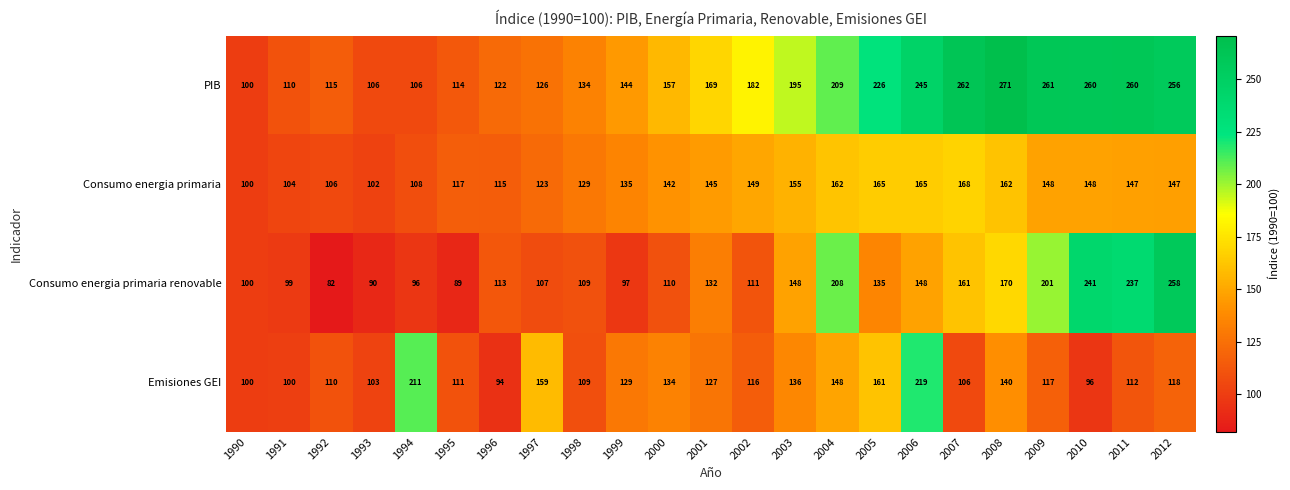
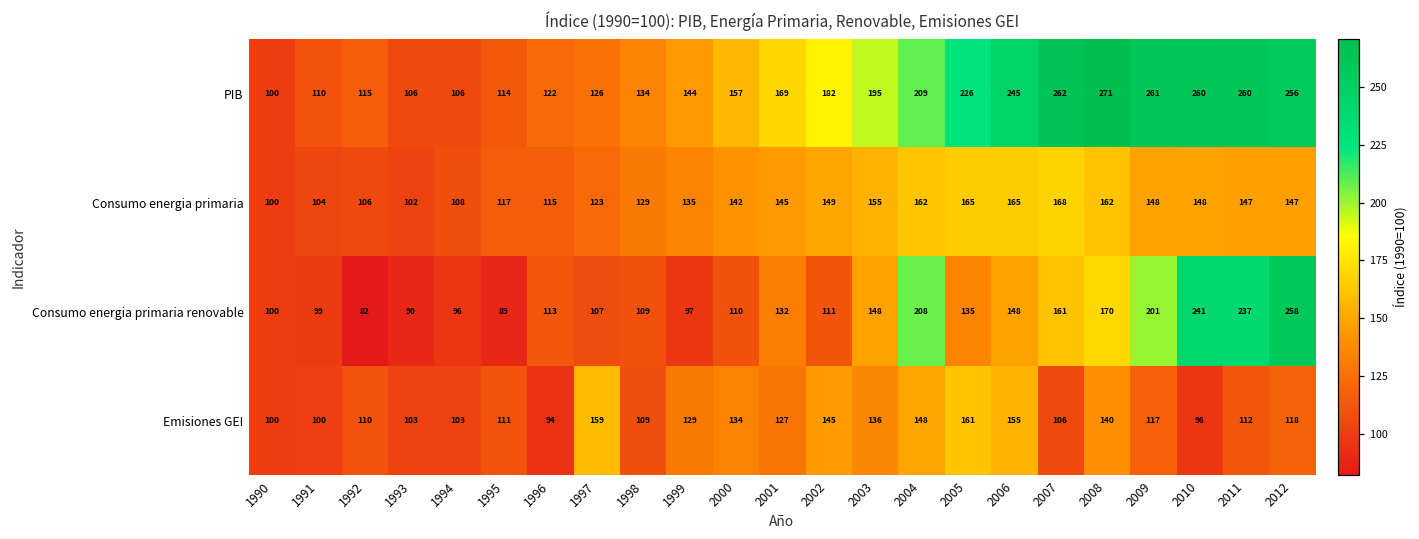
  {
    "PIB": {
      "1990": 100,
      "1991": 110,
      "1992": 115,
      "1993": 106,
      "1994": 106,
      "1995": 114,
      "1996": 122,
      "1997": 126,
      "1998": 134,
      "1999": 144,
      "2000": 157,
      "2001": 169,
      "2002": 182,
      "2003": 195,
      "2004": 209,
      "2005": 226,
      "2006": 245,
      "2007": 262,
      "2008": 271,
      "2009": 261,
      "2010": 260,
      "2011": 260,
      "2012": 256
    },
    "Consumo energia primaria": {
      "1990": 100,
      "1991": 104,
      "1992": 106,
      "1993": 102,
      "1994": 108,
      "1995": 117,
      "1996": 115,
      "1997": 123,
      "1998": 129,
      "1999": 135,
      "2000": 142,
      "2001": 145,
      "2002": 149,
      "2003": 155,
      "2004": 162,
      "2005": 165,
      "2006": 165,
      "2007": 168,
      "2008": 162,
      "2009": 148,
      "2010": 148,
      "2011": 147,
      "2012": 147
    },
    "Consumo energia primaria renovable": {
      "1990": 100,
      "1991": 99,
      "1992": 82,
      "1993": 90,
      "1994": 96,
      "1995": 89,
      "1996": 113,
      "1997": 107,
      "1998": 109,
      "1999": 97,
      "2000": 110,
      "2001": 132,
      "2002": 111,
      "2003": 148,
      "2004": 208,
      "2005": 135,
      "2006": 148,
      "2007": 161,
      "2008": 170,
      "2009": 201,
      "2010": 241,
      "2011": 237,
      "2012": 258
    },
    "Emisiones GEI": {
      "1990": 100,
      "1991": 100,
      "1992": 110,
      "1993": 103,
-     "1994": 211,
+     "1994": 103,
      "1995": 111,
      "1996": 94,
      "1997": 159,
      "1998": 109,
      "1999": 129,
      "2000": 134,
      "2001": 127,
-     "2002": 116,
+     "2002": 145,
      "2003": 136,
      "2004": 148,
      "2005": 161,
-     "2006": 219,
+     "2006": 155,
      "2007": 106,
      "2008": 140,
      "2009": 117,
      "2010": 96,
      "2011": 112,
      "2012": 118
    }
  }
